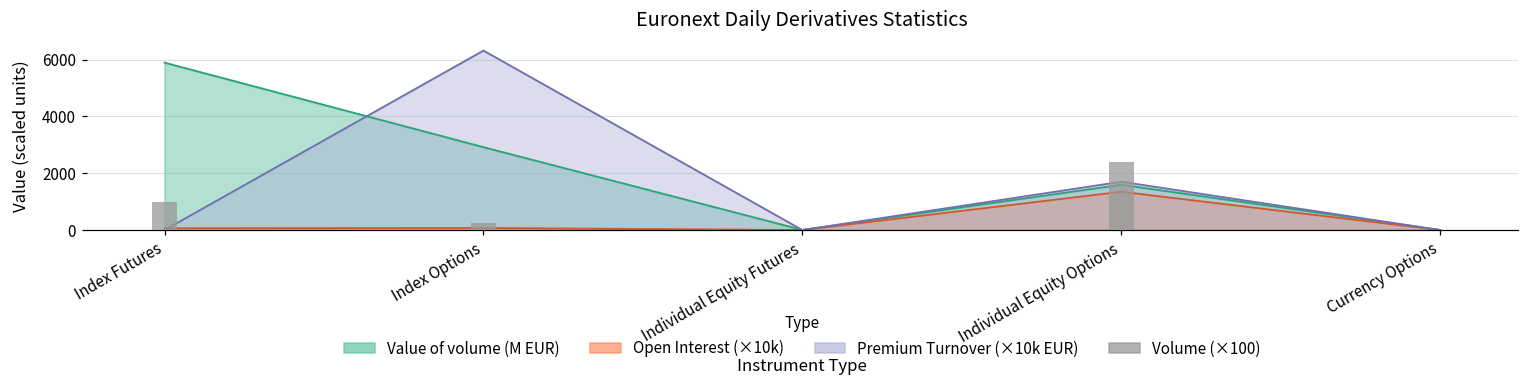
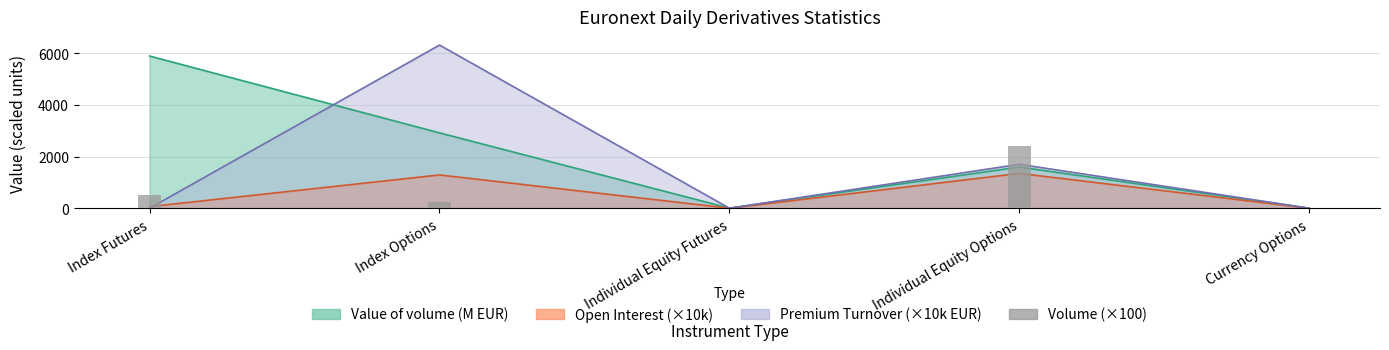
  {
    "Volume (×100)": {
-     "Index Futures": 1000,
+     "Index Futures": 500,
      "Index Options": 200,
      "Individual Equity Options": 2400
    },
    "Value of volume (M EUR)": {
      "Index Futures": 5900,
      "Index Options": 2900,
      "Individual Equity Options": 1600
    },
    "Open Interest (×10k)": {
-     "Index Options": 100,
+     "Index Options": 1300,
      "Individual Equity Options": 1300
    },
    "Premium Turnover (×10k EUR)": {
      "Index Options": 6300,
      "Individual Equity Options": 1700
    }
  }
